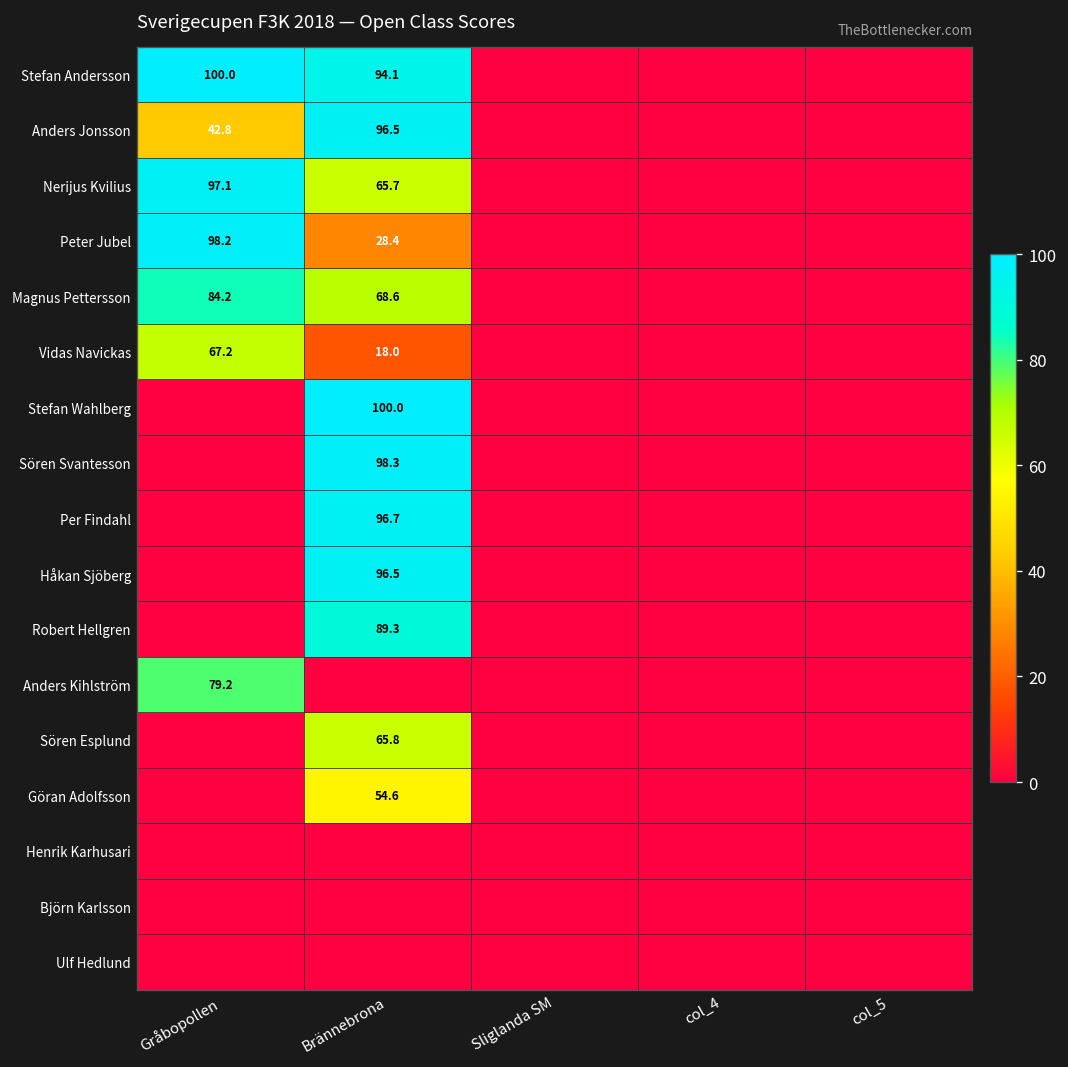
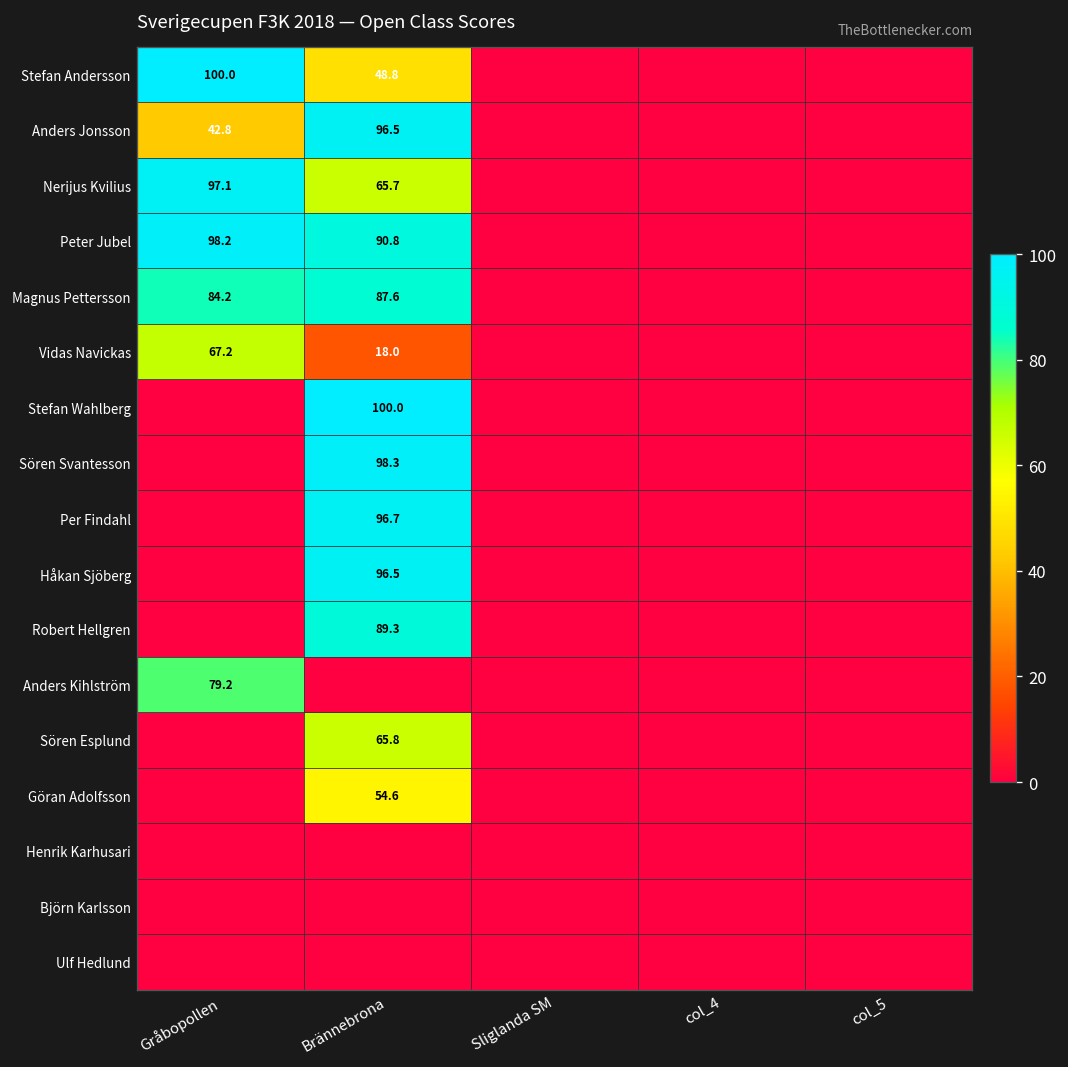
  {
    "Stefan Andersson": {
      "Gråbopollen": 100.0,
-     "Brännebrona": 94.1
+     "Brännebrona": 48.8
    },
    "Anders Jonsson": {
      "Gråbopollen": 42.8,
      "Brännebrona": 96.5
    },
    "Nerijus Kvilius": {
      "Gråbopollen": 97.1,
      "Brännebrona": 65.7
    },
    "Peter Jubel": {
      "Gråbopollen": 98.2,
-     "Brännebrona": 28.4
+     "Brännebrona": 90.8
    },
    "Magnus Pettersson": {
      "Gråbopollen": 84.2,
-     "Brännebrona": 68.6
+     "Brännebrona": 87.6
    },
    "Vidas Navickas": {
      "Gråbopollen": 67.2,
      "Brännebrona": 18.0
    },
    "Stefan Wahlberg": {
      "Brännebrona": 100.0
    },
    "Sören Svantesson": {
      "Brännebrona": 98.3
    },
    "Per Findahl": {
      "Brännebrona": 96.7
    },
    "Håkan Sjöberg": {
      "Brännebrona": 96.5
    },
    "Robert Hellgren": {
      "Brännebrona": 89.3
    },
    "Anders Kihlström": {
      "Gråbopollen": 79.2
    },
    "Sören Esplund": {
      "Brännebrona": 65.8
    },
    "Göran Adolfsson": {
      "Brännebrona": 54.6
    }
  }
